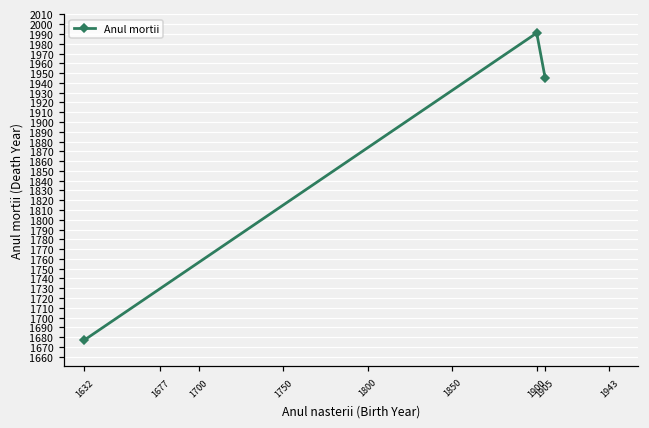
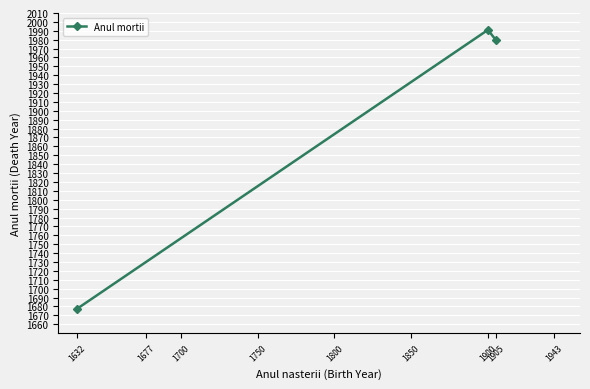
  {
    "1632": 1680,
    "1900": 1990,
-   "1905": 1950
+   "1905": 1980
  }
